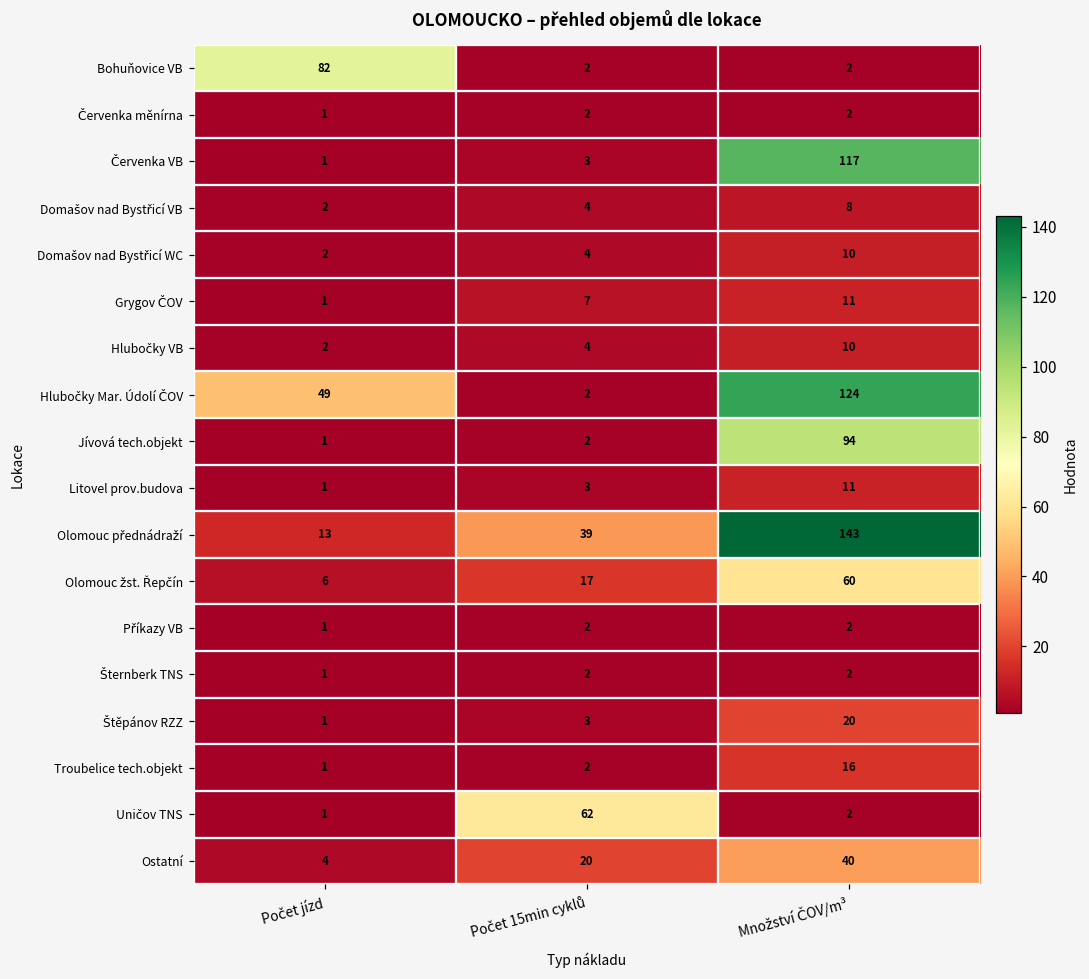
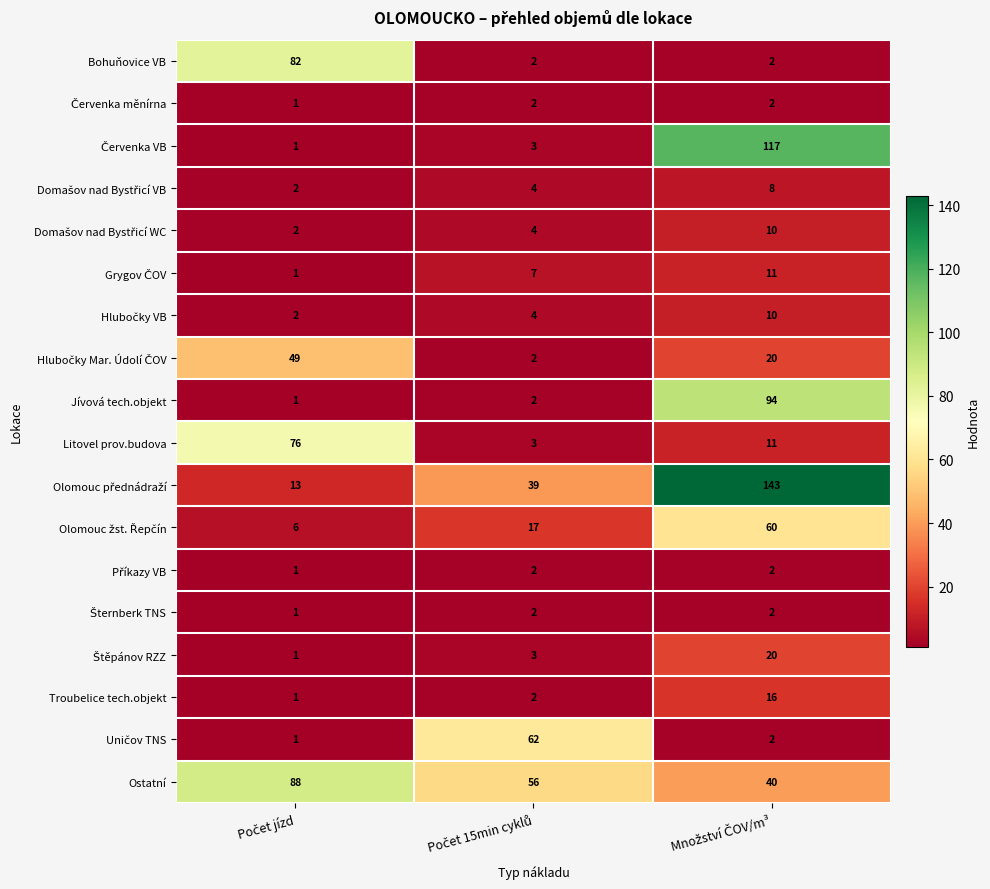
  {
    "Bohuňovice VB": {
      "Počet jízd": 82,
      "Počet 15min cyklů": 2,
      "Množství ČOV/m³": 2
    },
    "Červenka měnírna": {
      "Počet jízd": 1,
      "Počet 15min cyklů": 2,
      "Množství ČOV/m³": 2
    },
    "Červenka VB": {
      "Počet jízd": 1,
      "Počet 15min cyklů": 3,
      "Množství ČOV/m³": 117
    },
    "Domašov nad Bystřicí VB": {
      "Počet jízd": 2,
      "Počet 15min cyklů": 4,
      "Množství ČOV/m³": 8
    },
    "Domašov nad Bystřicí WC": {
      "Počet jízd": 2,
      "Počet 15min cyklů": 4,
      "Množství ČOV/m³": 10
    },
    "Grygov ČOV": {
      "Počet jízd": 1,
      "Počet 15min cyklů": 7,
      "Množství ČOV/m³": 11
    },
    "Hlubočky VB": {
      "Počet jízd": 2,
      "Počet 15min cyklů": 4,
      "Množství ČOV/m³": 10
    },
    "Hlubočky Mar. Údolí ČOV": {
      "Počet jízd": 49,
      "Počet 15min cyklů": 2,
-     "Množství ČOV/m³": 124
+     "Množství ČOV/m³": 20
    },
    "Jívová tech.objekt": {
      "Počet jízd": 1,
      "Počet 15min cyklů": 2,
      "Množství ČOV/m³": 94
    },
    "Litovel prov.budova": {
-     "Počet jízd": 1,
+     "Počet jízd": 76,
      "Počet 15min cyklů": 3,
      "Množství ČOV/m³": 11
    },
    "Olomouc přednádraží": {
      "Počet jízd": 13,
      "Počet 15min cyklů": 39,
      "Množství ČOV/m³": 143
    },
    "Olomouc žst. Řepčín": {
      "Počet jízd": 6,
      "Počet 15min cyklů": 17,
      "Množství ČOV/m³": 60
    },
    "Příkazy VB": {
      "Počet jízd": 1,
      "Počet 15min cyklů": 2,
      "Množství ČOV/m³": 2
    },
    "Šternberk TNS": {
      "Počet jízd": 1,
      "Počet 15min cyklů": 2,
      "Množství ČOV/m³": 2
    },
    "Štěpánov RZZ": {
      "Počet jízd": 1,
      "Počet 15min cyklů": 3,
      "Množství ČOV/m³": 20
    },
    "Troubelice tech.objekt": {
      "Počet jízd": 1,
      "Počet 15min cyklů": 2,
      "Množství ČOV/m³": 16
    },
    "Uničov TNS": {
      "Počet jízd": 1,
      "Počet 15min cyklů": 62,
      "Množství ČOV/m³": 2
    },
    "Ostatní": {
-     "Počet jízd": 4,
-     "Počet 15min cyklů": 20,
+     "Počet jízd": 88,
+     "Počet 15min cyklů": 56,
      "Množství ČOV/m³": 40
    }
  }
